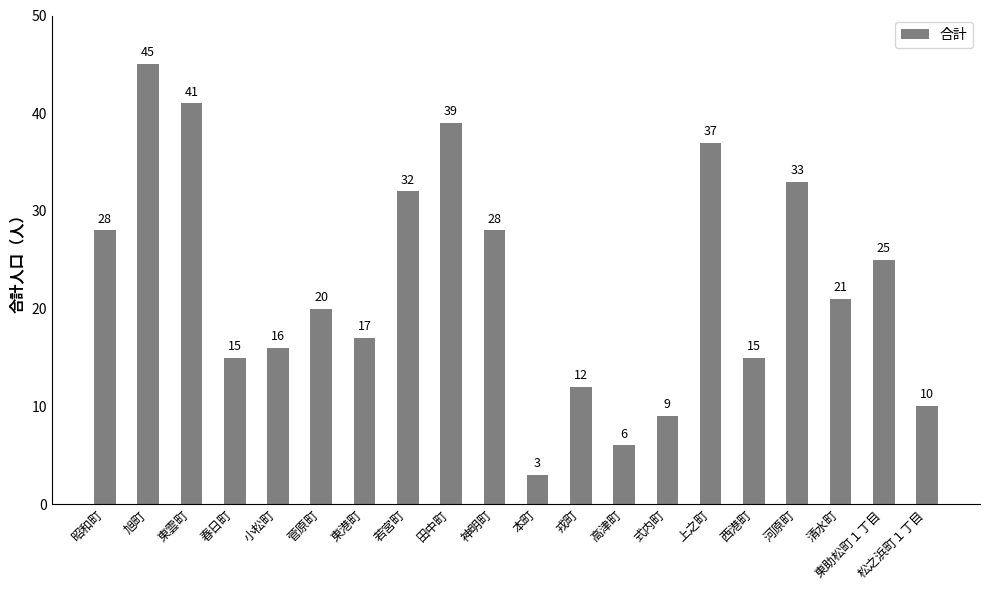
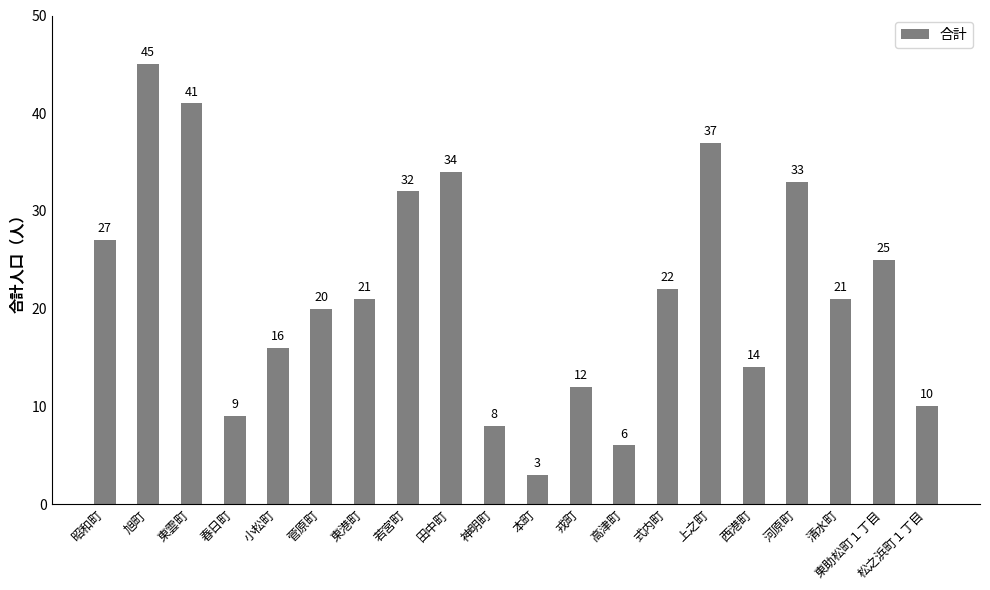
  {
-   "昭和町": 28,
+   "昭和町": 27,
    "旭町": 45,
    "東雲町": 41,
-   "春日町": 15,
+   "春日町": 9,
    "小松町": 16,
    "菅原町": 20,
-   "東港町": 17,
+   "東港町": 21,
    "若宮町": 32,
-   "田中町": 39,
-   "神明町": 28,
+   "田中町": 34,
+   "神明町": 8,
    "本町": 3,
    "戎町": 12,
    "高津町": 6,
-   "式内町": 9,
+   "式内町": 22,
    "上之町": 37,
-   "西港町": 15,
+   "西港町": 14,
    "河原町": 33,
    "清水町": 21,
    "東助松町１丁目": 25,
    "松之浜町１丁目": 10
  }
